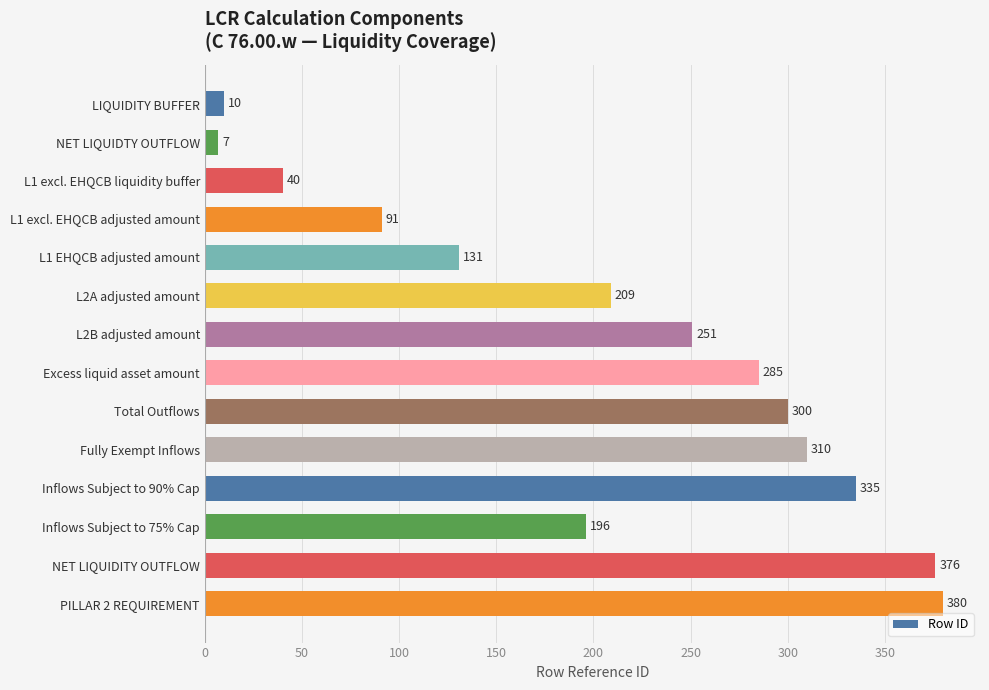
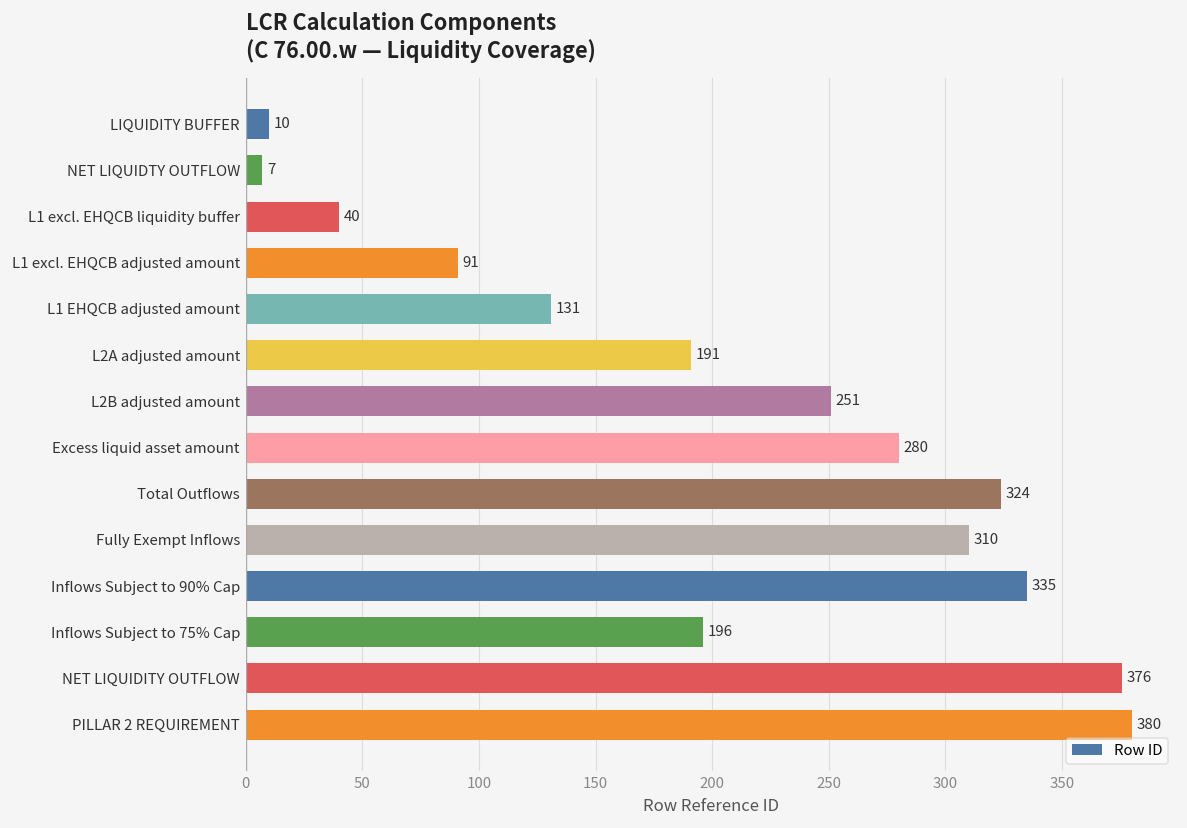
  {
    "LIQUIDITY BUFFER": 10,
    "NET LIQUIDTY OUTFLOW": 7,
    "L1 excl. EHQCB liquidity buffer": 40,
    "L1 excl. EHQCB adjusted amount": 91,
    "L1 EHQCB adjusted amount": 131,
-   "L2A adjusted amount": 209,
+   "L2A adjusted amount": 191,
    "L2B adjusted amount": 251,
-   "Excess liquid asset amount": 285,
-   "Total Outflows": 300,
+   "Excess liquid asset amount": 280,
+   "Total Outflows": 324,
    "Fully Exempt Inflows": 310,
    "Inflows Subject to 90% Cap": 335,
    "Inflows Subject to 75% Cap": 196,
    "NET LIQUIDITY OUTFLOW": 376,
    "PILLAR 2 REQUIREMENT": 380
  }
